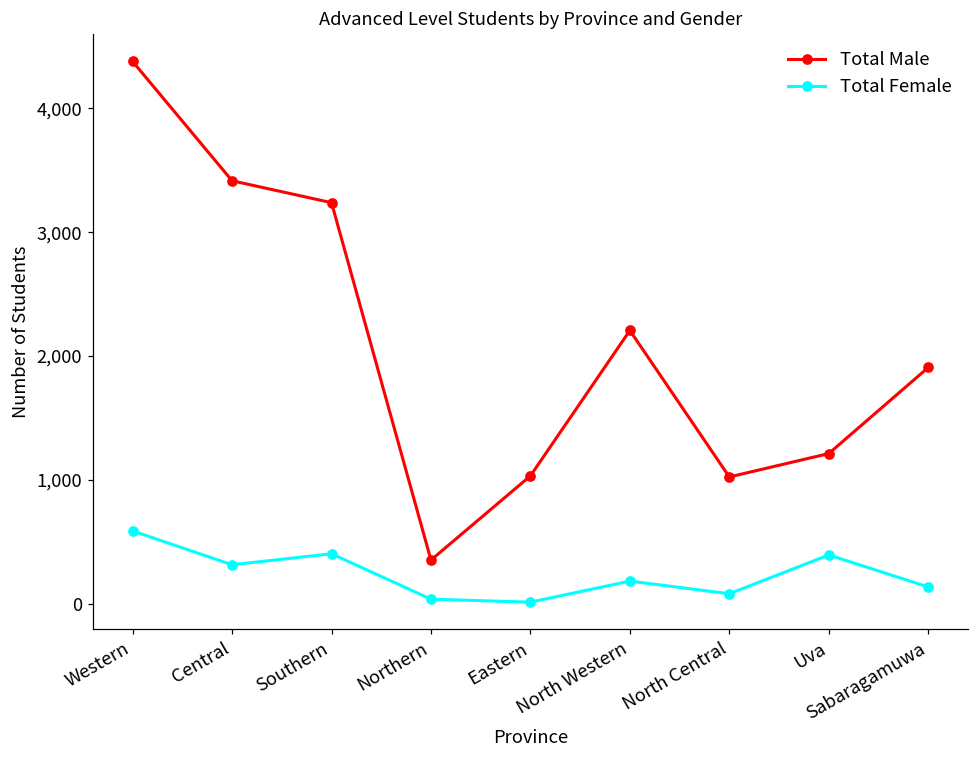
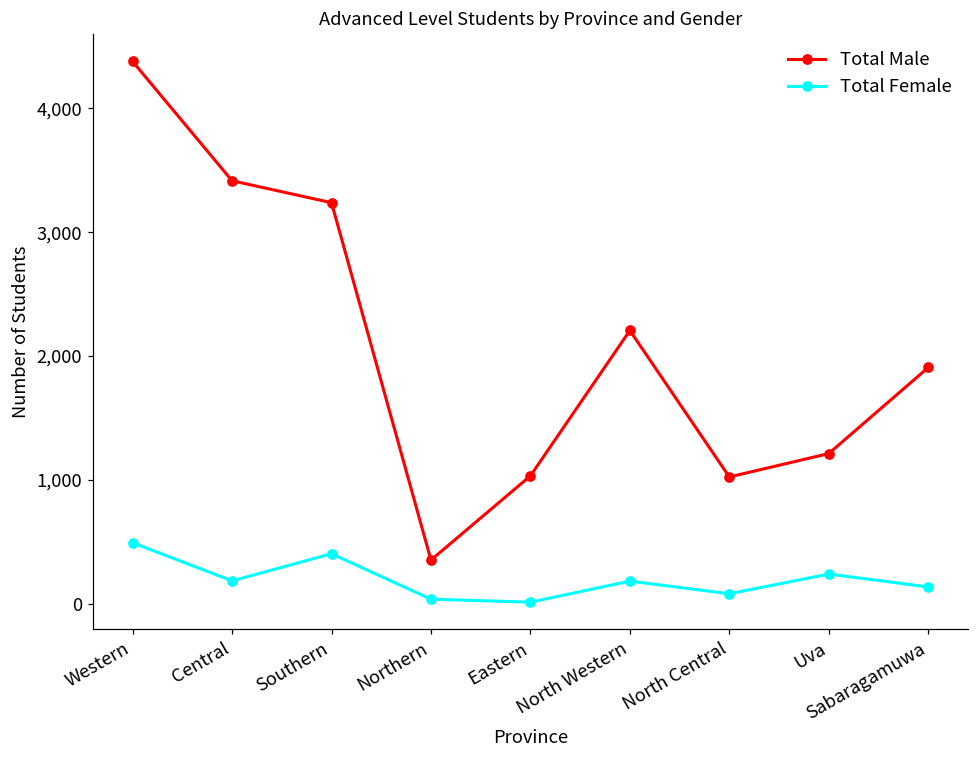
  {
    "Total Male": {
      "Western": "4,380",
      "Central": "3,420",
      "Southern": "3,240",
      "Northern": "350",
      "Eastern": "1,030",
      "North Western": "2,210",
      "North Central": "1,020",
      "Uva": "1,210",
      "Sabaragamuwa": "1,910"
    },
    "Total Female": {
-     "Western": "590",
-     "Central": "310",
+     "Western": "490",
+     "Central": "180",
      "Southern": "400",
      "Northern": "40",
      "Eastern": "10",
      "North Western": "180",
      "North Central": "80",
-     "Uva": "390",
+     "Uva": "240",
      "Sabaragamuwa": "140"
    }
  }
